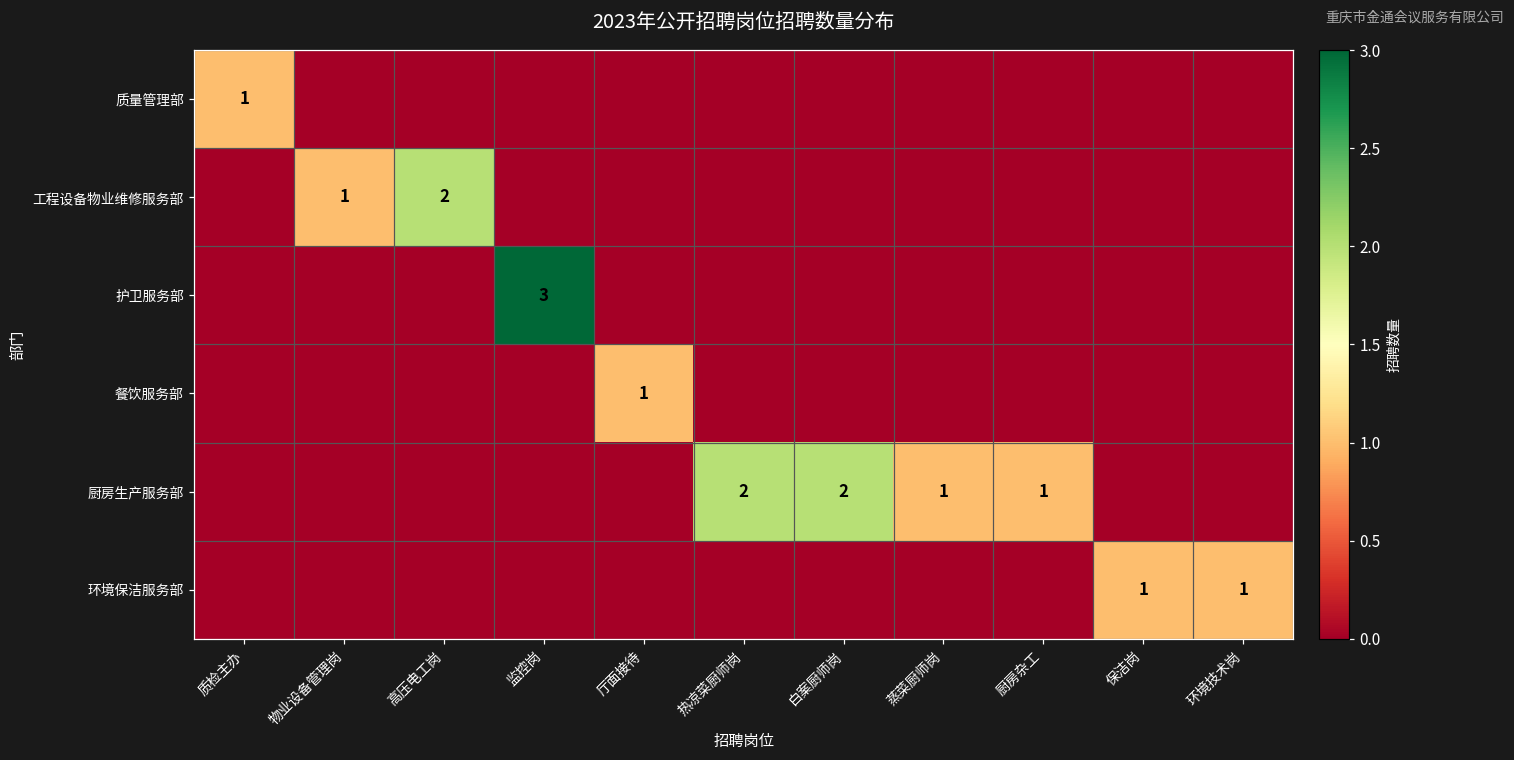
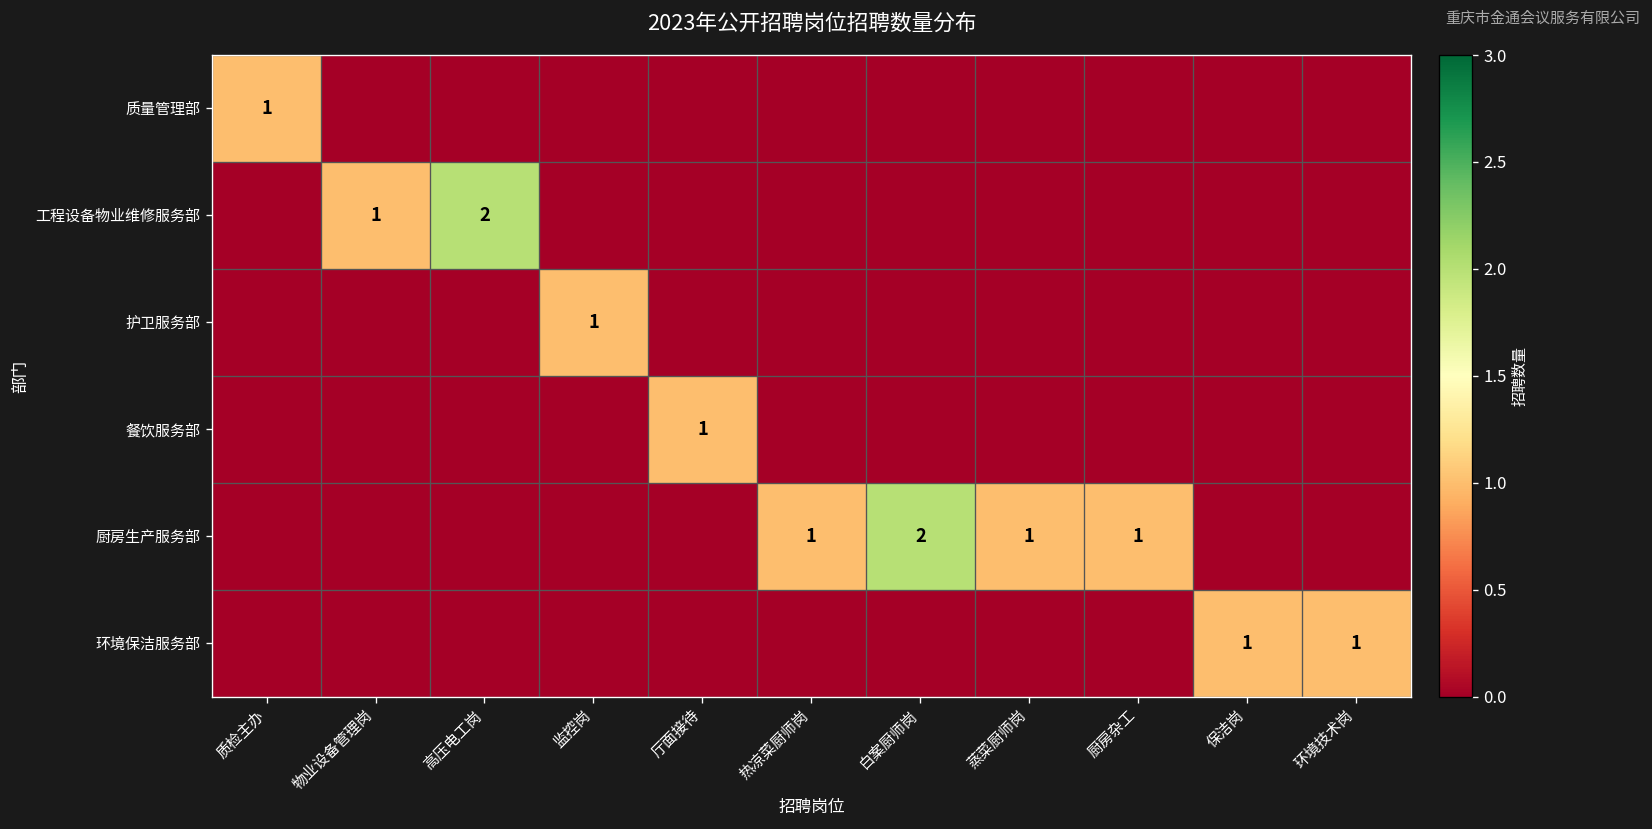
  {
    "质量管理部": {
      "质检主办": 1
    },
    "工程设备物业维修服务部": {
      "物业设备管理岗": 1,
      "高压电工岗": 2
    },
    "护卫服务部": {
-     "监控岗": 3
+     "监控岗": 1
    },
    "餐饮服务部": {
      "厅面接待": 1
    },
    "厨房生产服务部": {
-     "热凉菜厨师岗": 2,
+     "热凉菜厨师岗": 1,
      "白案厨师岗": 2,
      "蒸菜厨师岗": 1,
      "厨房杂工": 1
    },
    "环境保洁服务部": {
      "保洁岗": 1,
      "环境技术岗": 1
    }
  }
